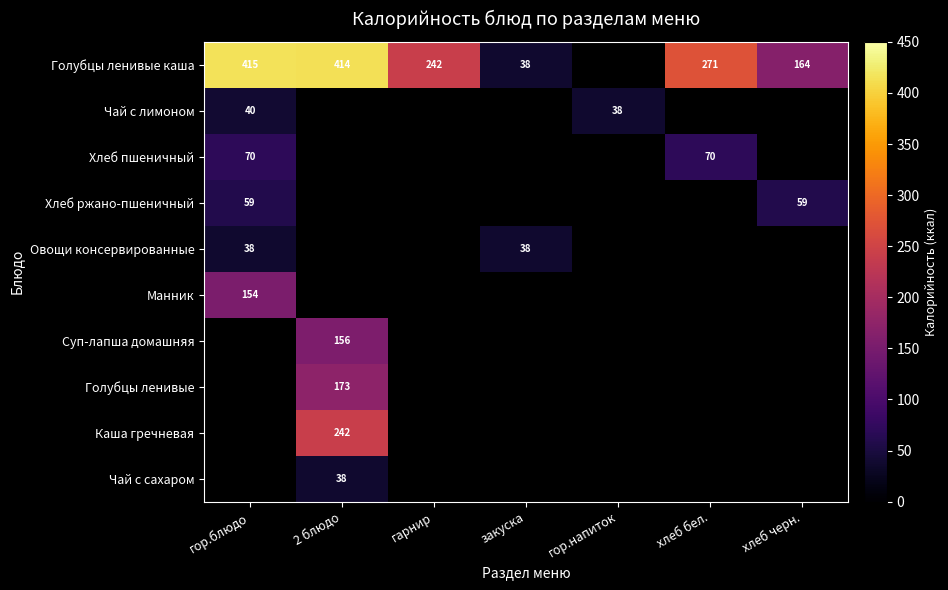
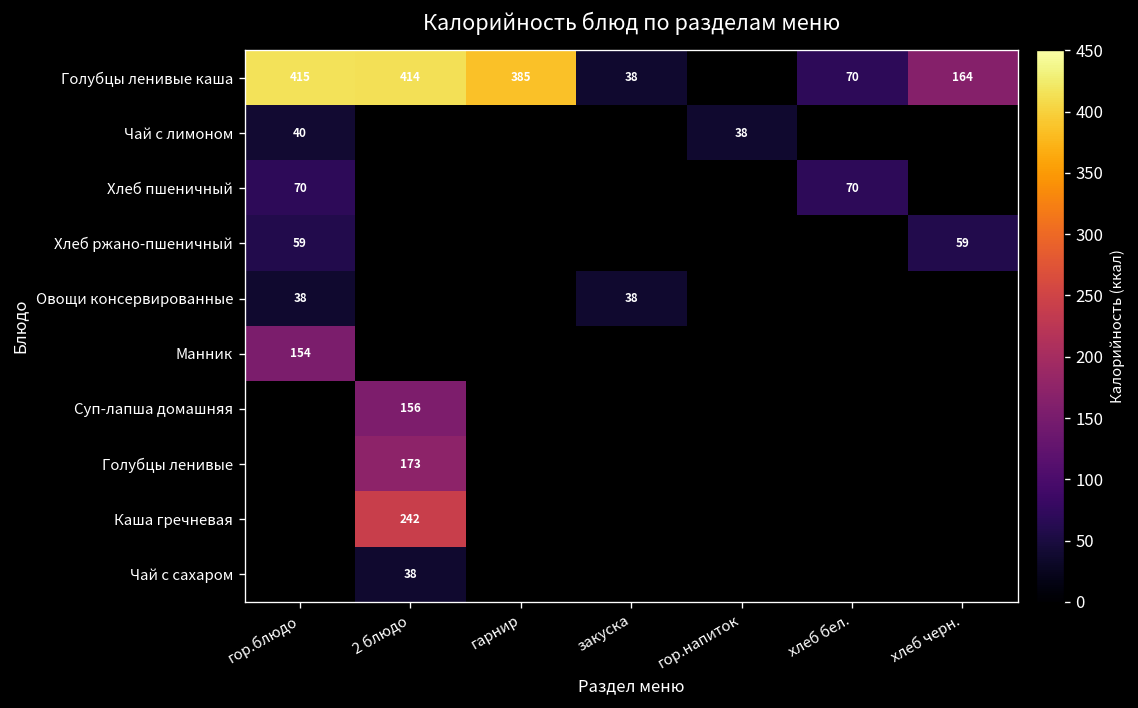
  {
    "Голубцы ленивые каша": {
      "гор.блюдо": 415,
      "2 блюдо": 414,
-     "гарнир": 242,
+     "гарнир": 385,
      "закуска": 38,
-     "хлеб бел.": 271,
+     "хлеб бел.": 70,
      "хлеб черн.": 164
    },
    "Чай с лимоном": {
      "гор.блюдо": 40,
      "гор.напиток": 38
    },
    "Хлеб пшеничный": {
      "гор.блюдо": 70,
      "хлеб бел.": 70
    },
    "Хлеб ржано-пшеничный": {
      "гор.блюдо": 59,
      "хлеб черн.": 59
    },
    "Овощи консервированные": {
      "гор.блюдо": 38,
      "закуска": 38
    },
    "Манник": {
      "гор.блюдо": 154
    },
    "Суп-лапша домашняя": {
      "2 блюдо": 156
    },
    "Голубцы ленивые": {
      "2 блюдо": 173
    },
    "Каша гречневая": {
      "2 блюдо": 242
    },
    "Чай с сахаром": {
      "2 блюдо": 38
    }
  }
